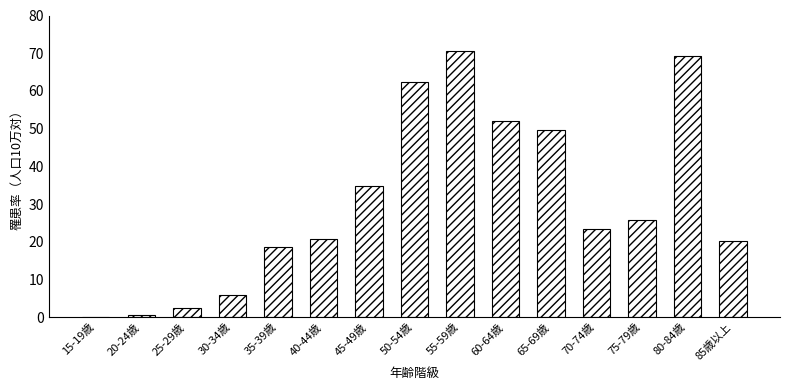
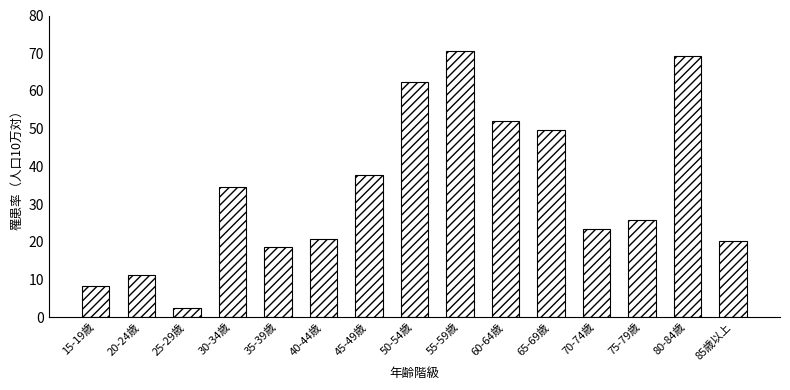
  {
-   "15-19歳": 0,
-   "20-24歳": 0,
+   "15-19歳": 8,
+   "20-24歳": 11,
    "25-29歳": 2,
-   "30-34歳": 6,
+   "30-34歳": 35,
    "35-39歳": 19,
    "40-44歳": 21,
-   "45-49歳": 35,
+   "45-49歳": 38,
    "50-54歳": 62,
    "55-59歳": 71,
    "60-64歳": 52,
    "65-69歳": 50,
    "70-74歳": 23,
    "75-79歳": 26,
    "80-84歳": 69,
    "85歳以上": 20
  }
